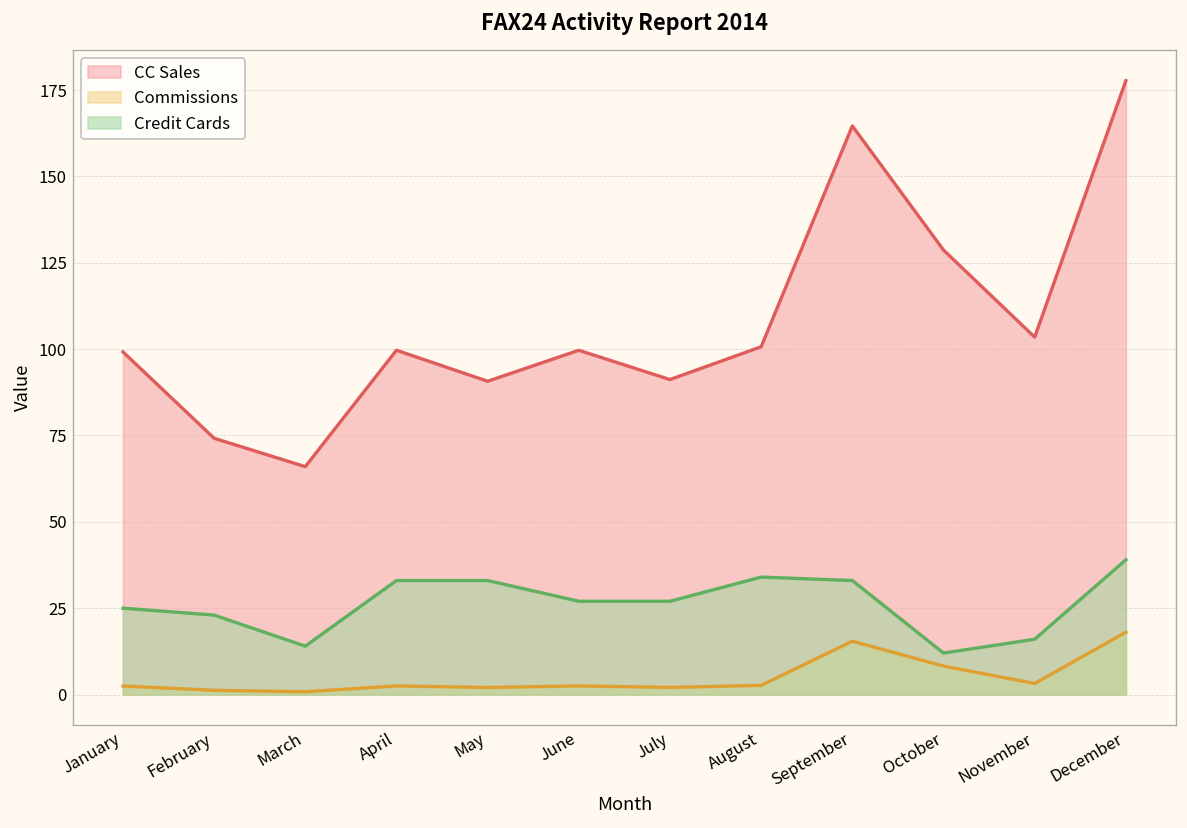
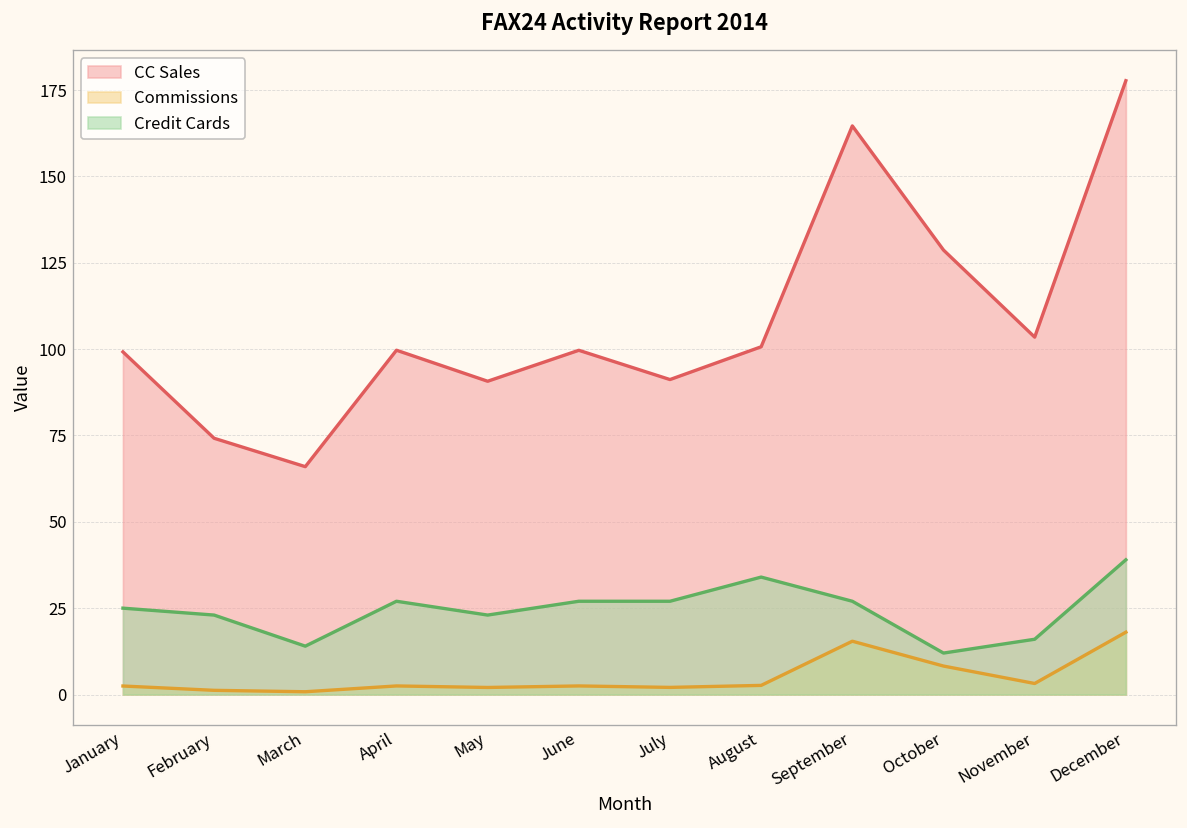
  {
    "Credit Cards": {
      "January": 25,
      "February": 23,
      "March": 14,
-     "April": 33,
-     "May": 33,
+     "April": 27,
+     "May": 23,
      "June": 27,
      "July": 27,
      "August": 34,
-     "September": 33,
+     "September": 27,
      "October": 12,
      "November": 16,
      "December": 39
    }
  }
